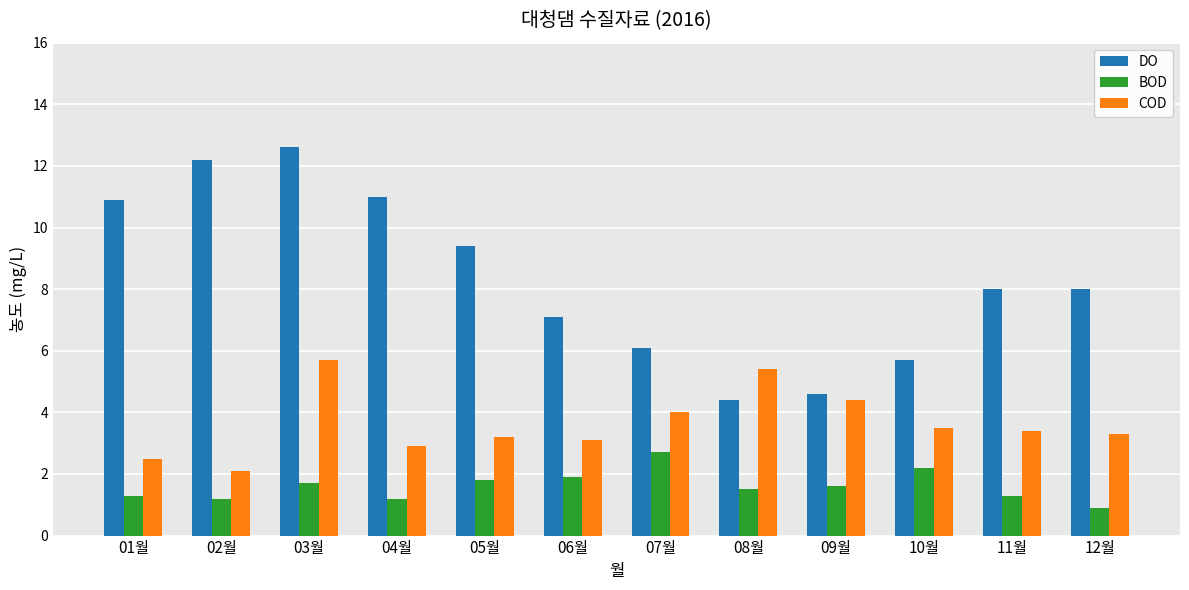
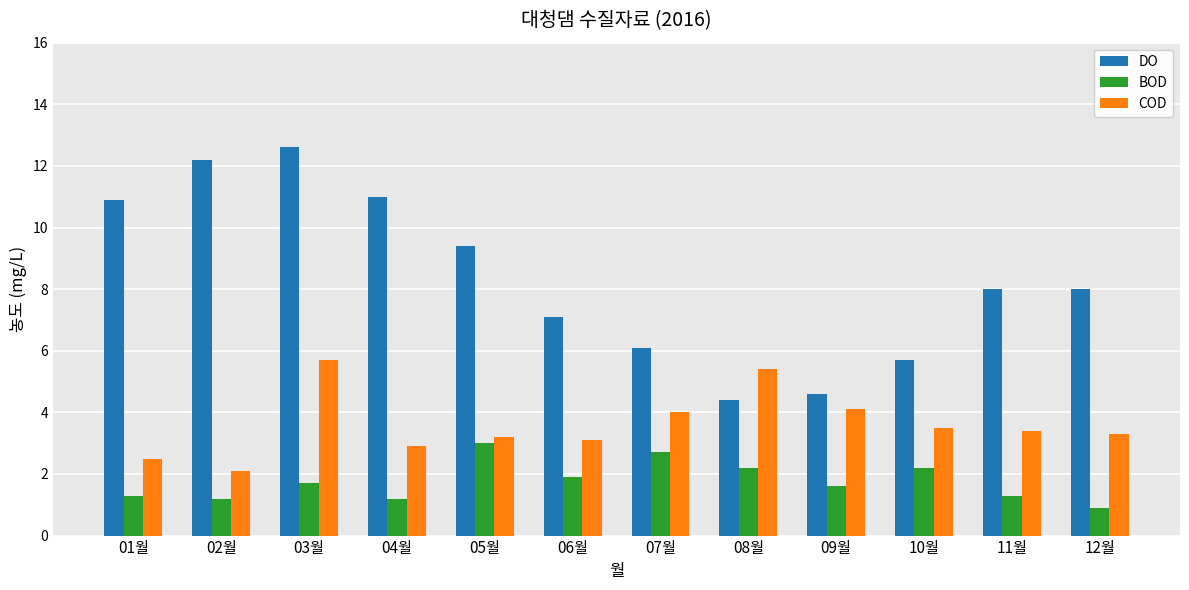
  {
    "DO": {
      "01월": 10.9,
      "02월": 12.2,
      "03월": 12.6,
      "04월": 11.0,
      "05월": 9.4,
      "06월": 7.1,
      "07월": 6.1,
      "08월": 4.4,
      "09월": 4.6,
      "10월": 5.7,
      "11월": 8.0,
      "12월": 8.0
    },
    "BOD": {
      "01월": 1.3,
      "02월": 1.2,
      "03월": 1.7,
      "04월": 1.2,
-     "05월": 1.8,
+     "05월": 3.0,
      "06월": 1.9,
      "07월": 2.7,
-     "08월": 1.5,
+     "08월": 2.2,
      "09월": 1.6,
      "10월": 2.2,
      "11월": 1.3,
      "12월": 0.9
    },
    "COD": {
      "01월": 2.5,
      "02월": 2.1,
      "03월": 5.7,
      "04월": 2.9,
      "05월": 3.2,
      "06월": 3.1,
      "07월": 4.0,
      "08월": 5.4,
-     "09월": 4.4,
+     "09월": 4.1,
      "10월": 3.5,
      "11월": 3.4,
      "12월": 3.3
    }
  }
